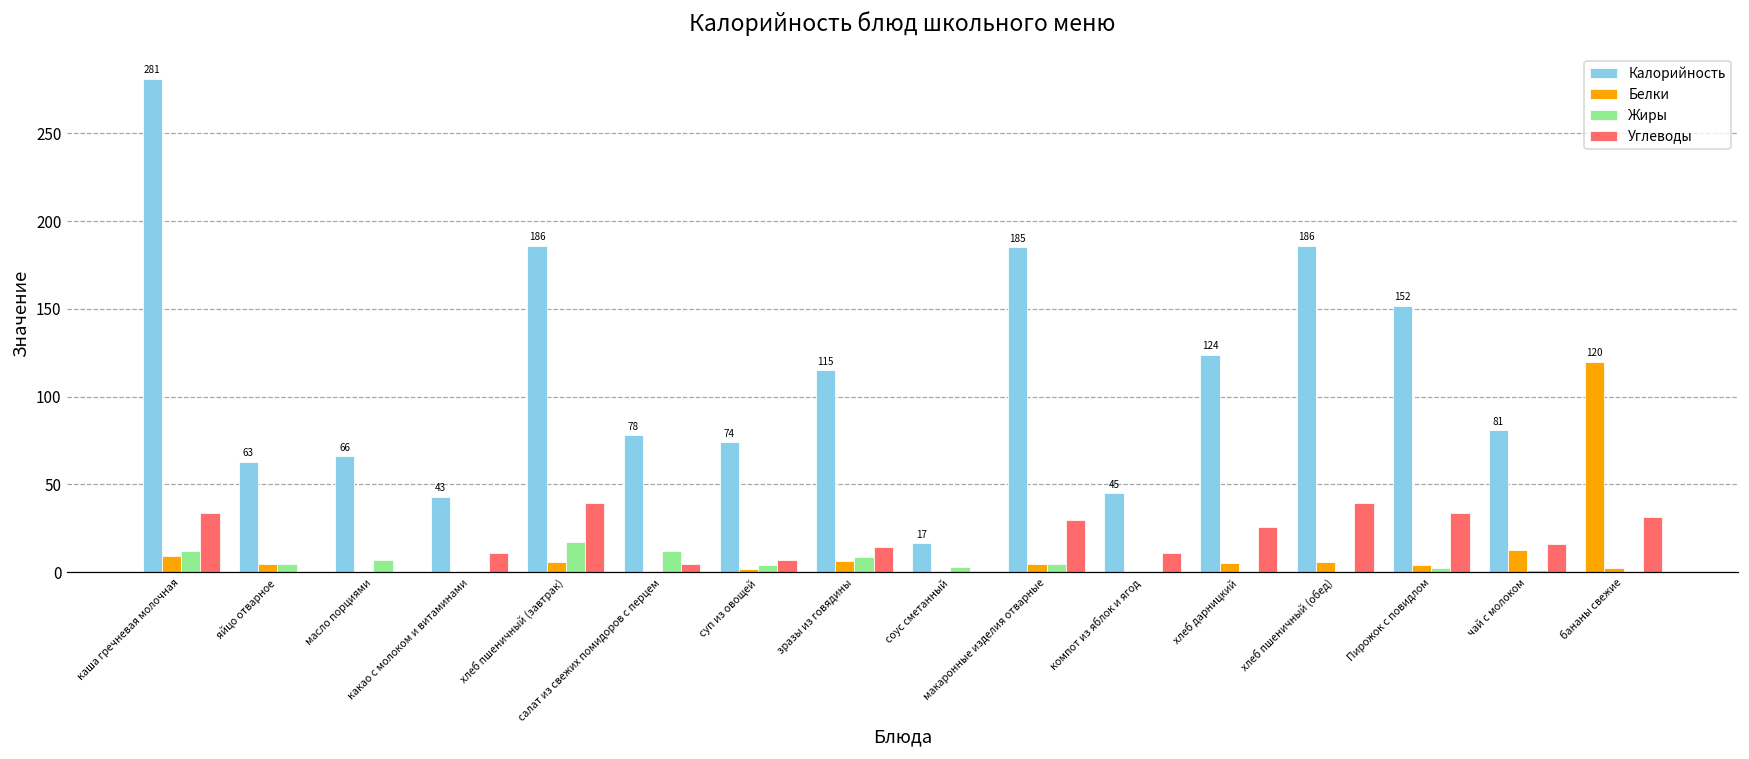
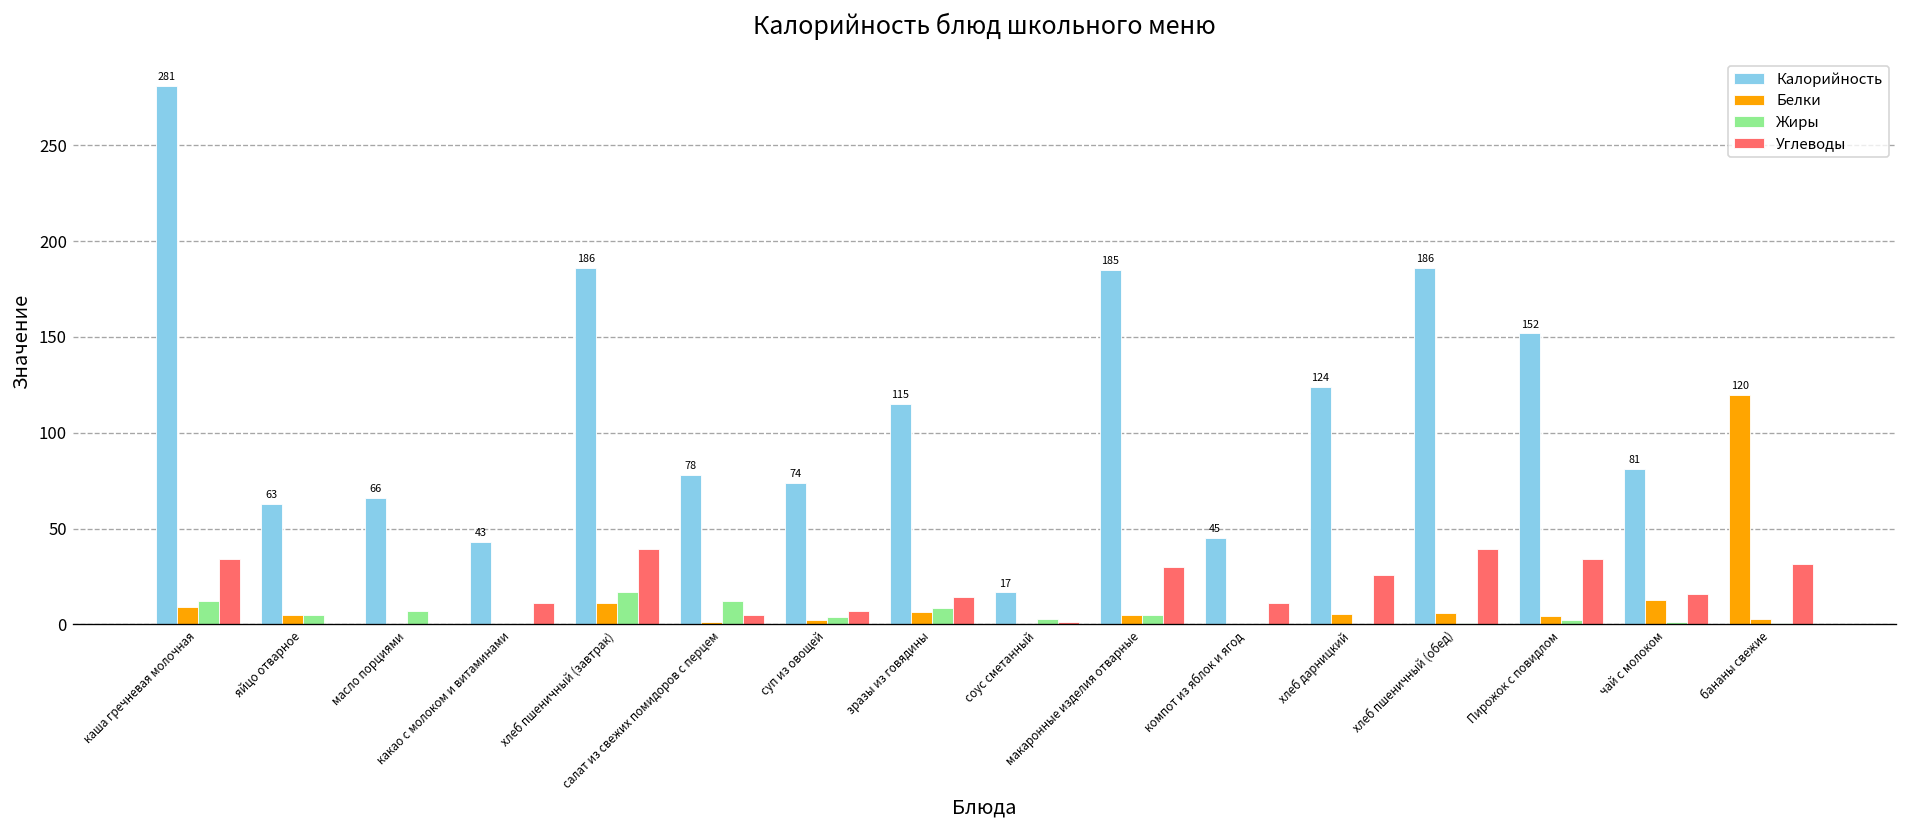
  {
    "Калорийность": {
      "каша гречневая молочная": 281,
      "яйцо отварное": 63,
      "масло порциями": 66,
      "какао с молоком и витаминами": 43,
      "хлеб пшеничный (завтрак)": 186,
      "салат из свежих помидоров с перцем": 78,
      "суп из овощей": 74,
      "зразы из говядины": 115,
      "соус сметанный": 17,
      "макаронные изделия отварные": 185,
      "компот из яблок и ягод": 45,
      "хлеб дарницкий": 124,
      "хлеб пшеничный (обед)": 186,
      "Пирожок с повидлом": 152,
      "чай с молоком": 81,
      "бананы свежие": 120
    },
    "Белки": {
      "каша гречневая молочная": 9,
      "яйцо отварное": 5,
      "какао с молоком и витаминами": 0,
-     "хлеб пшеничный (завтрак)": 6,
+     "хлеб пшеничный (завтрак)": 11,
      "суп из овощей": 2,
      "зразы из говядины": 6,
      "соус сметанный": 0,
      "макаронные изделия отварные": 5,
      "компот из яблок и ягод": 0,
      "хлеб дарницкий": 5,
      "хлеб пшеничный (обед)": 6,
      "Пирожок с повидлом": 4,
      "чай с молоком": 13,
      "бананы свежие": 3
    },
    "Жиры": {
      "каша гречневая молочная": 12,
      "яйцо отварное": 5,
      "масло порциями": 7,
      "какао с молоком и витаминами": 0,
      "хлеб пшеничный (завтрак)": 17,
      "салат из свежих помидоров с перцем": 12,
      "суп из овощей": 4,
      "зразы из говядины": 9,
      "соус сметанный": 3,
      "макаронные изделия отварные": 5,
      "компот из яблок и ягод": 0,
      "Пирожок с повидлом": 2
    },
    "Углеводы": {
      "каша гречневая молочная": 34,
      "яйцо отварное": 0,
      "какао с молоком и витаминами": 11,
      "хлеб пшеничный (завтрак)": 39,
      "салат из свежих помидоров с перцем": 5,
      "суп из овощей": 7,
      "зразы из говядины": 14,
      "макаронные изделия отварные": 30,
      "компот из яблок и ягод": 11,
      "хлеб дарницкий": 26,
      "хлеб пшеничный (обед)": 39,
      "Пирожок с повидлом": 34,
      "чай с молоком": 16,
      "бананы свежие": 32
    }
  }
